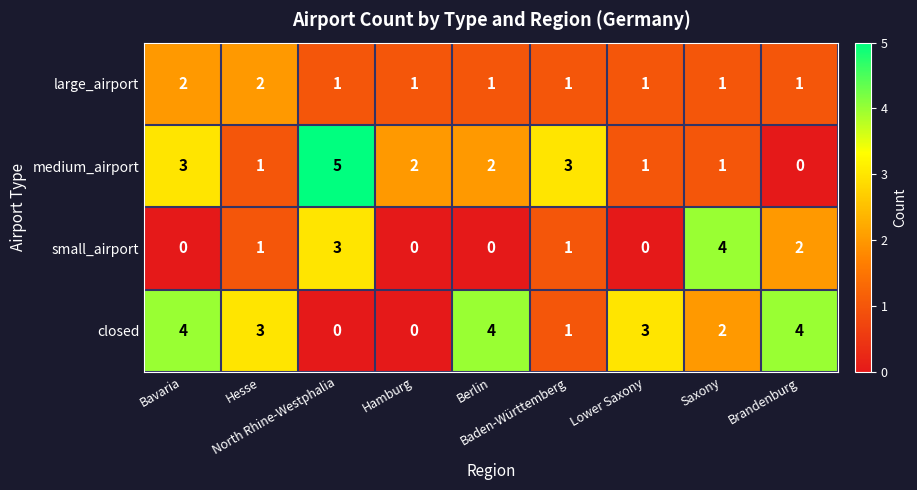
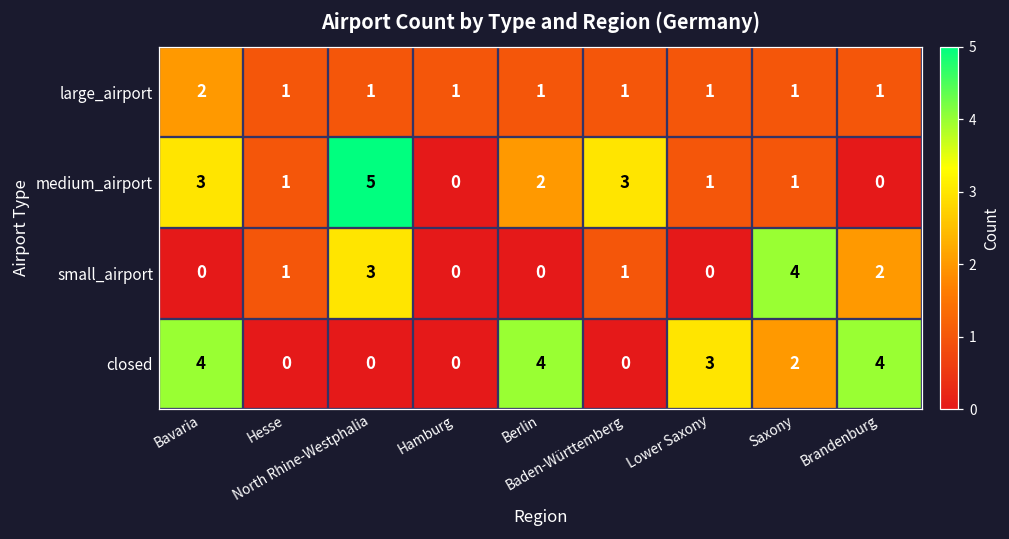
  {
    "large_airport": {
      "Bavaria": 2,
-     "Hesse": 2,
+     "Hesse": 1,
      "North Rhine-Westphalia": 1,
      "Hamburg": 1,
      "Berlin": 1,
      "Baden-Württemberg": 1,
      "Lower Saxony": 1,
      "Saxony": 1,
      "Brandenburg": 1
    },
    "medium_airport": {
      "Bavaria": 3,
      "Hesse": 1,
      "North Rhine-Westphalia": 5,
-     "Hamburg": 2,
+     "Hamburg": 0,
      "Berlin": 2,
      "Baden-Württemberg": 3,
      "Lower Saxony": 1,
      "Saxony": 1,
      "Brandenburg": 0
    },
    "small_airport": {
      "Bavaria": 0,
      "Hesse": 1,
      "North Rhine-Westphalia": 3,
      "Hamburg": 0,
      "Berlin": 0,
      "Baden-Württemberg": 1,
      "Lower Saxony": 0,
      "Saxony": 4,
      "Brandenburg": 2
    },
    "closed": {
      "Bavaria": 4,
-     "Hesse": 3,
+     "Hesse": 0,
      "North Rhine-Westphalia": 0,
      "Hamburg": 0,
      "Berlin": 4,
-     "Baden-Württemberg": 1,
+     "Baden-Württemberg": 0,
      "Lower Saxony": 3,
      "Saxony": 2,
      "Brandenburg": 4
    }
  }
